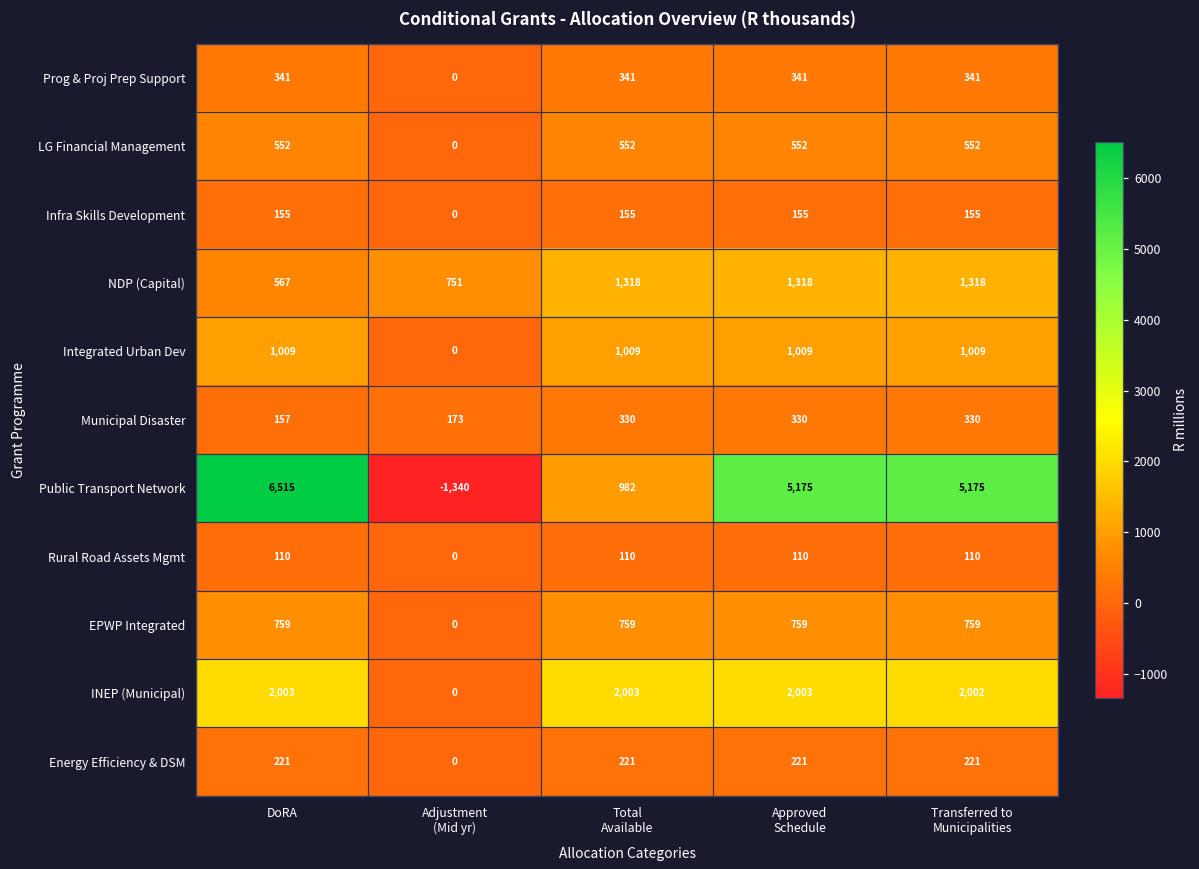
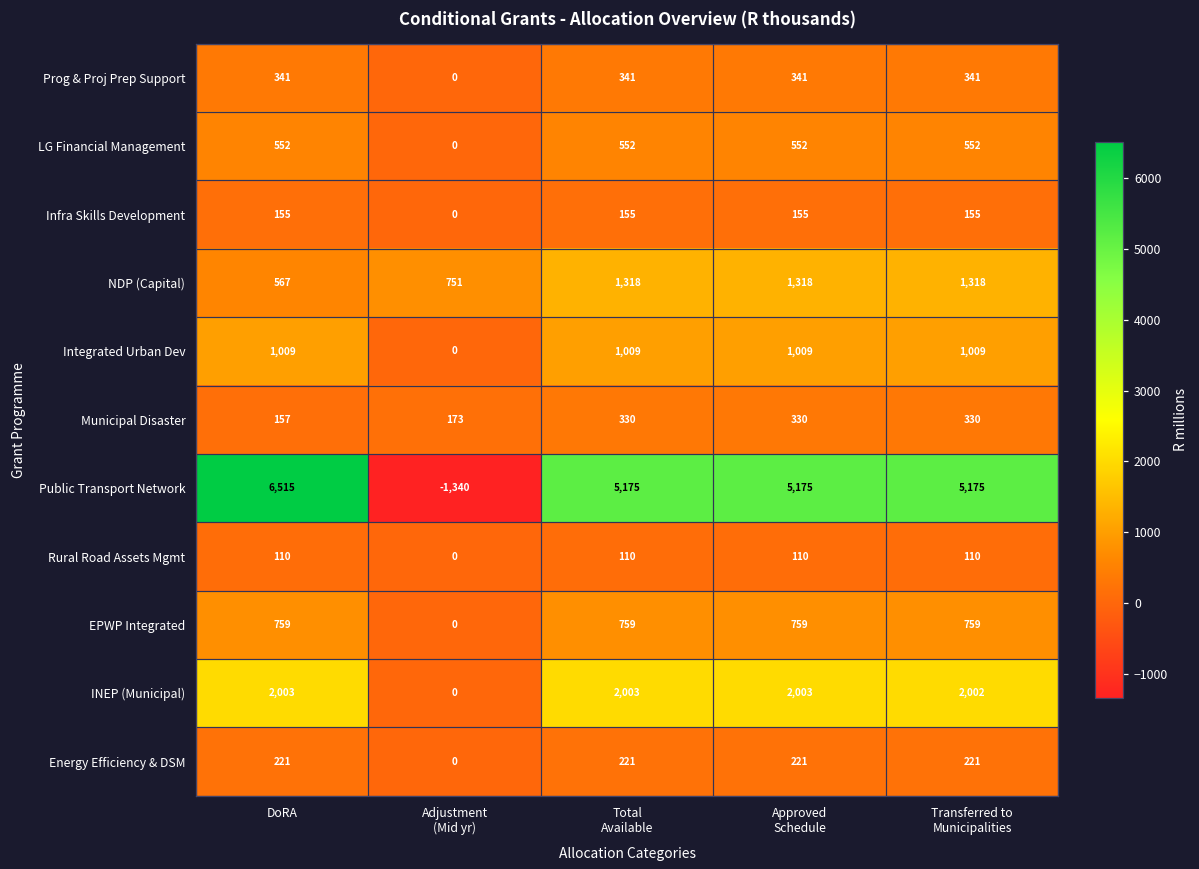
  {
    "Prog & Proj Prep Support": {
      "DoRA": "341",
      "Adjustment (Mid yr)": "0",
      "Total Available": "341",
      "Approved Schedule": "341",
      "Transferred to Municipalities": "341"
    },
    "LG Financial Management": {
      "DoRA": "552",
      "Adjustment (Mid yr)": "0",
      "Total Available": "552",
      "Approved Schedule": "552",
      "Transferred to Municipalities": "552"
    },
    "Infra Skills Development": {
      "DoRA": "155",
      "Adjustment (Mid yr)": "0",
      "Total Available": "155",
      "Approved Schedule": "155",
      "Transferred to Municipalities": "155"
    },
    "NDP (Capital)": {
      "DoRA": "567",
      "Adjustment (Mid yr)": "751",
      "Total Available": "1,318",
      "Approved Schedule": "1,318",
      "Transferred to Municipalities": "1,318"
    },
    "Integrated Urban Dev": {
      "DoRA": "1,009",
      "Adjustment (Mid yr)": "0",
      "Total Available": "1,009",
      "Approved Schedule": "1,009",
      "Transferred to Municipalities": "1,009"
    },
    "Municipal Disaster": {
      "DoRA": "157",
      "Adjustment (Mid yr)": "173",
      "Total Available": "330",
      "Approved Schedule": "330",
      "Transferred to Municipalities": "330"
    },
    "Public Transport Network": {
      "DoRA": "6,515",
      "Adjustment (Mid yr)": "-1,340",
-     "Total Available": "982",
+     "Total Available": "5,175",
      "Approved Schedule": "5,175",
      "Transferred to Municipalities": "5,175"
    },
    "Rural Road Assets Mgmt": {
      "DoRA": "110",
      "Adjustment (Mid yr)": "0",
      "Total Available": "110",
      "Approved Schedule": "110",
      "Transferred to Municipalities": "110"
    },
    "EPWP Integrated": {
      "DoRA": "759",
      "Adjustment (Mid yr)": "0",
      "Total Available": "759",
      "Approved Schedule": "759",
      "Transferred to Municipalities": "759"
    },
    "INEP (Municipal)": {
      "DoRA": "2,003",
      "Adjustment (Mid yr)": "0",
      "Total Available": "2,003",
      "Approved Schedule": "2,003",
      "Transferred to Municipalities": "2,002"
    },
    "Energy Efficiency & DSM": {
      "DoRA": "221",
      "Adjustment (Mid yr)": "0",
      "Total Available": "221",
      "Approved Schedule": "221",
      "Transferred to Municipalities": "221"
    }
  }
